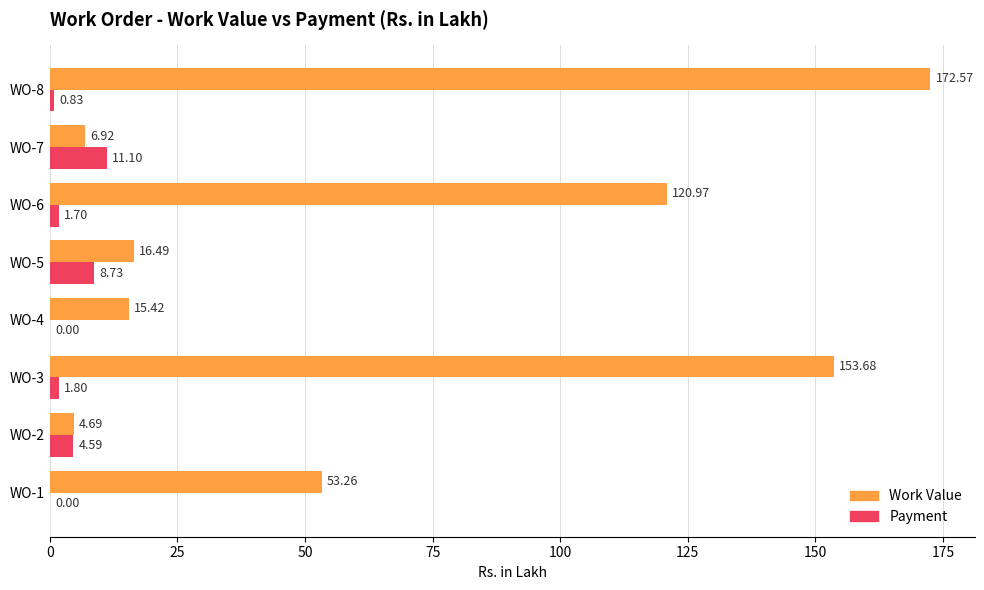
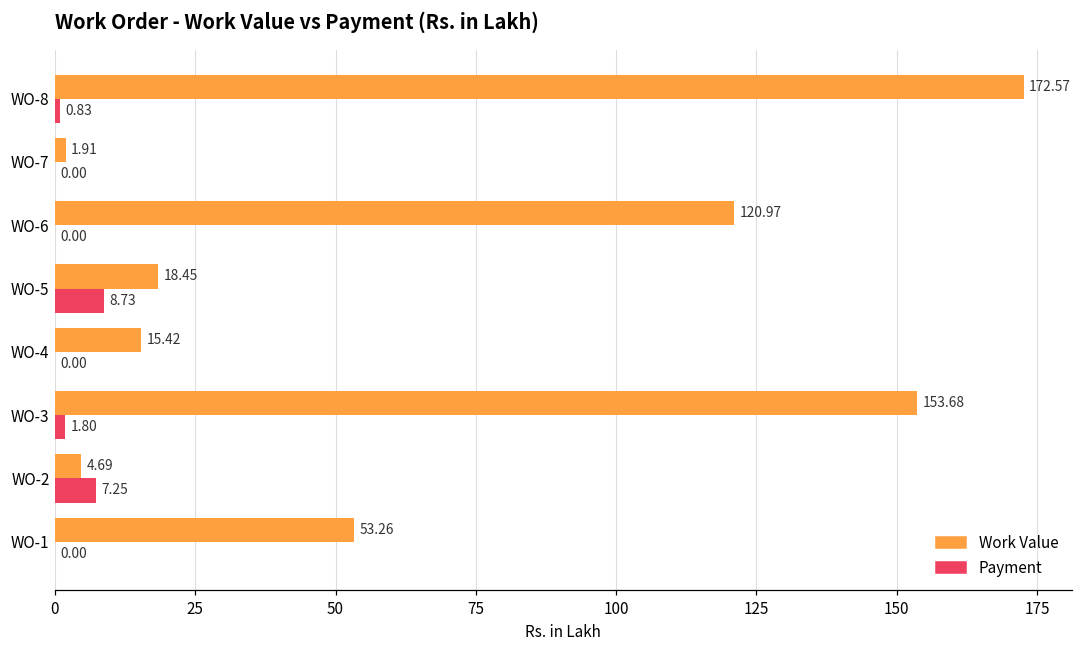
  {
    "Work Value": {
      "WO-8": 172.57,
-     "WO-7": 6.92,
+     "WO-7": 1.91,
      "WO-6": 120.97,
-     "WO-5": 16.49,
+     "WO-5": 18.45,
      "WO-4": 15.42,
      "WO-3": 153.68,
      "WO-2": 4.69,
      "WO-1": 53.26
    },
    "Payment": {
      "WO-8": 0.83,
-     "WO-7": 11.10,
-     "WO-6": 1.70,
+     "WO-7": 0.00,
+     "WO-6": 0.00,
      "WO-5": 8.73,
      "WO-4": 0.00,
      "WO-3": 1.80,
-     "WO-2": 4.59,
+     "WO-2": 7.25,
      "WO-1": 0.00
    }
  }
